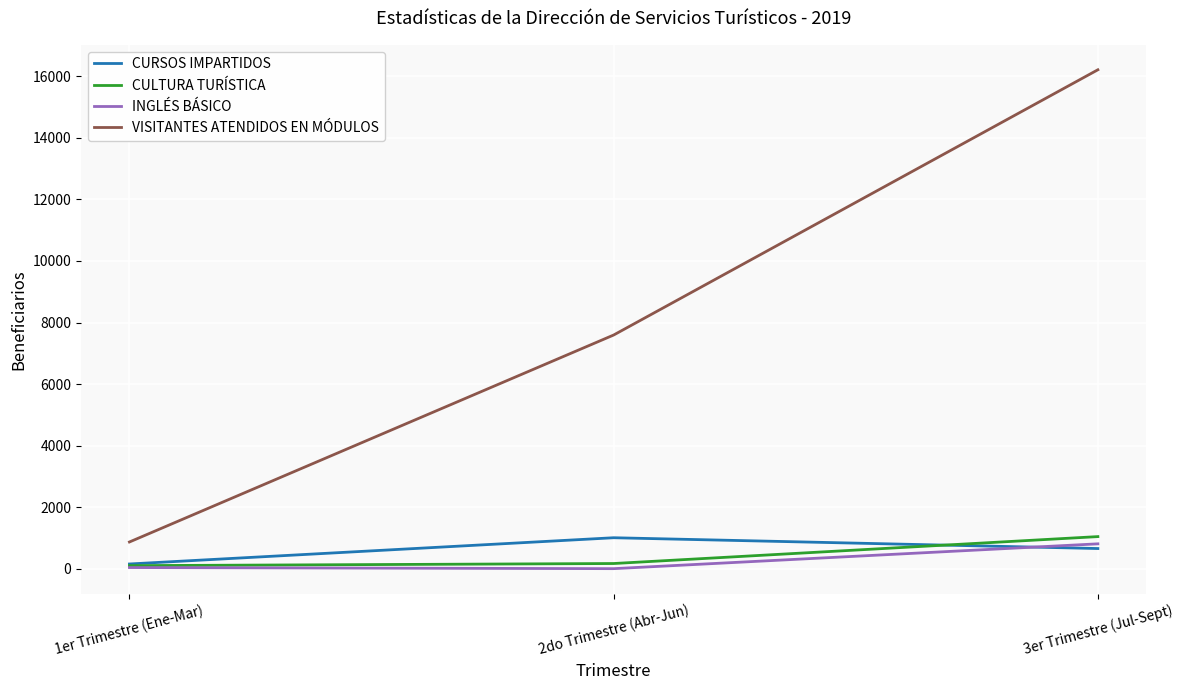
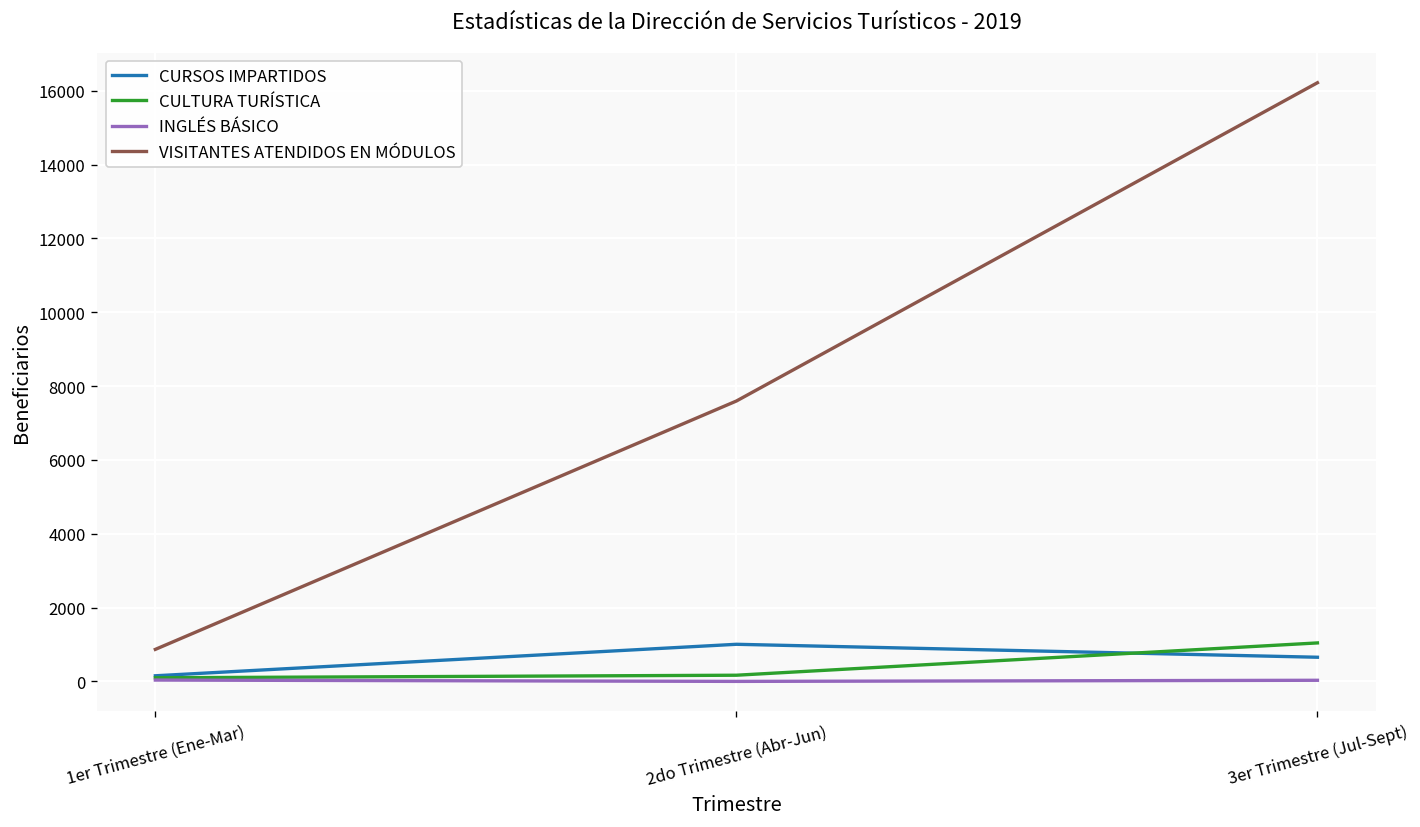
  {
    "CURSOS IMPARTIDOS": {
      "2do Trimestre (Abr-Jun)": 1000,
      "3er Trimestre (Jul-Sept)": 700
    },
    "CULTURA TURÍSTICA": {
      "2do Trimestre (Abr-Jun)": 200,
      "3er Trimestre (Jul-Sept)": 1000
    },
    "INGLÉS BÁSICO": {
      "2do Trimestre (Abr-Jun)": 0,
-     "3er Trimestre (Jul-Sept)": 800
+     "3er Trimestre (Jul-Sept)": 0
    },
    "VISITANTES ATENDIDOS EN MÓDULOS": {
      "1er Trimestre (Ene-Mar)": 900,
      "2do Trimestre (Abr-Jun)": 7600,
      "3er Trimestre (Jul-Sept)": 16200
    }
  }
